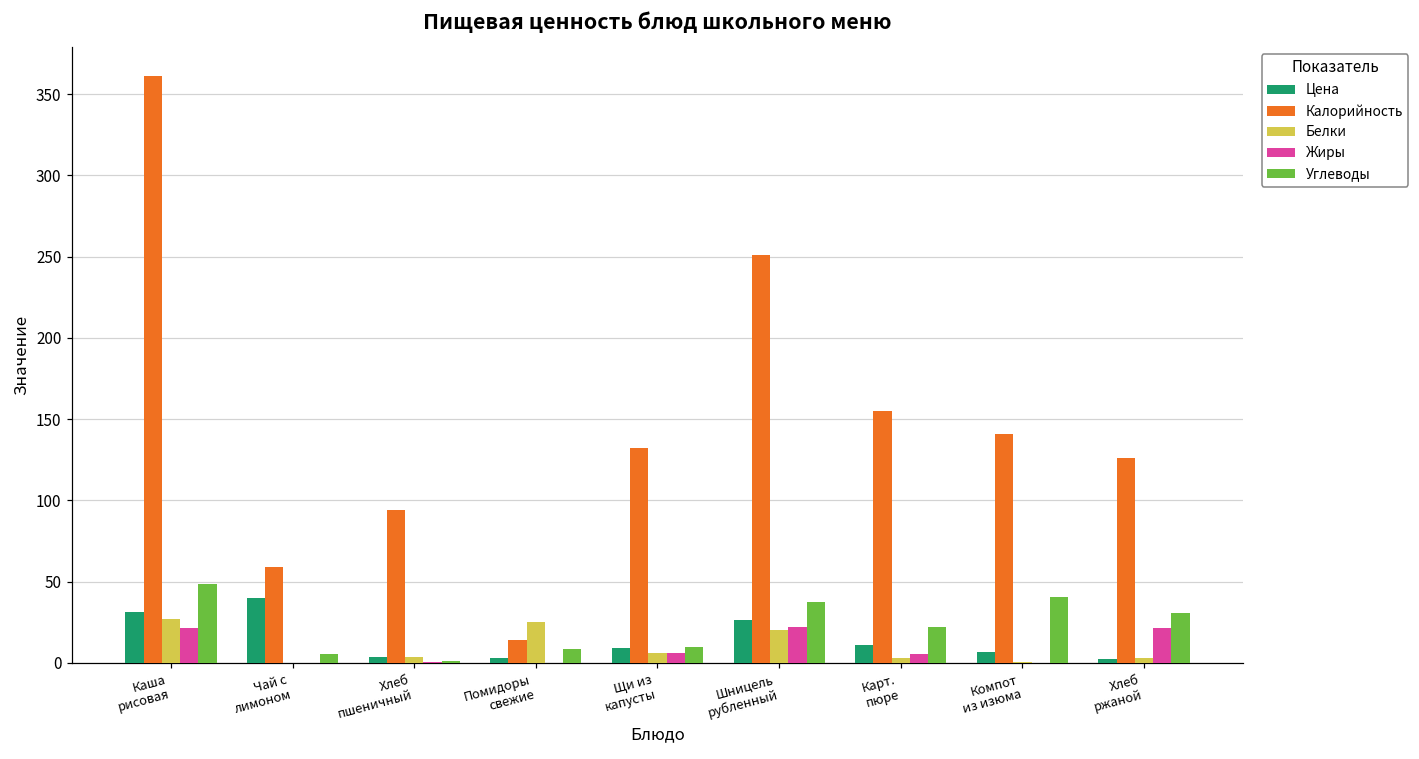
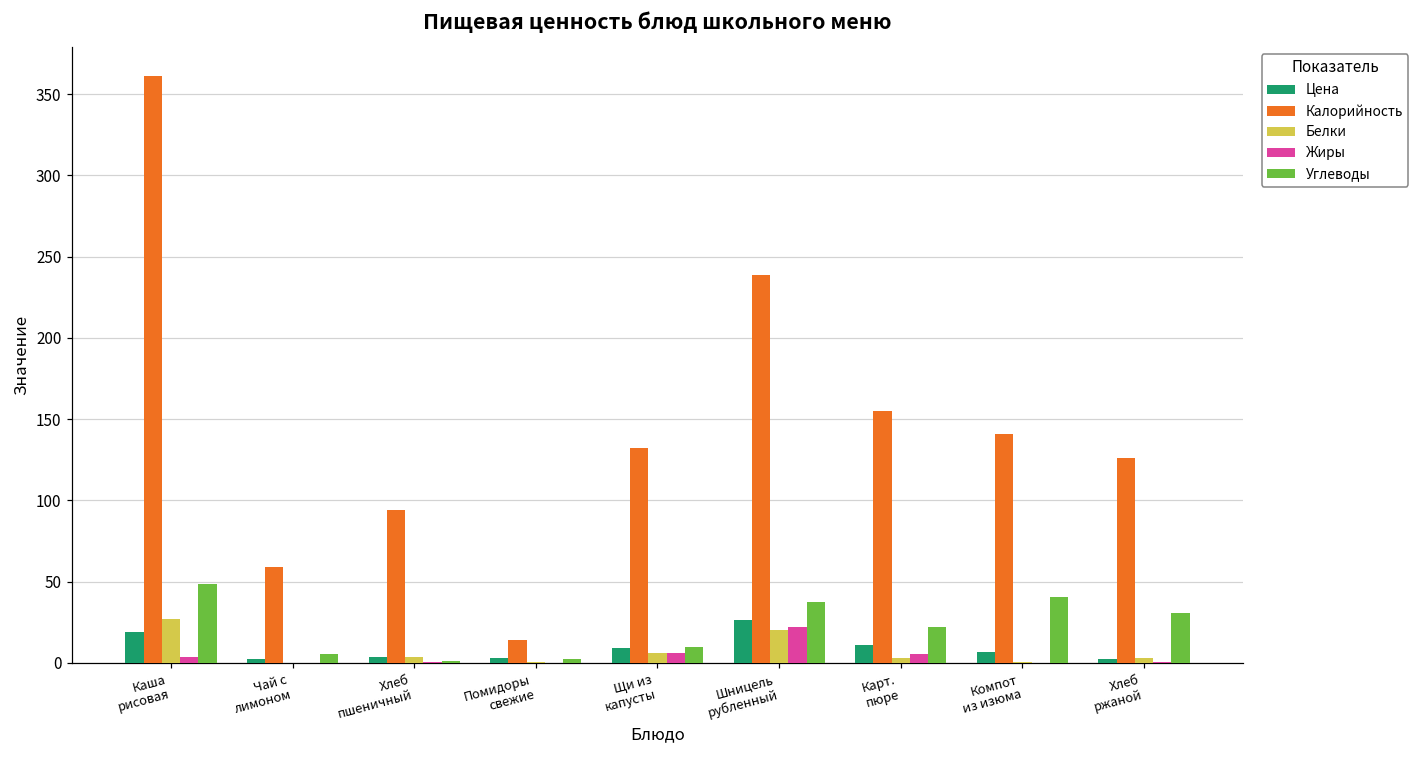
  {
    "Цена": {
-     "Каша рисовая": 31,
-     "Чай с лимоном": 40,
+     "Каша рисовая": 19,
+     "Чай с лимоном": 2,
      "Хлеб пшеничный": 3,
      "Помидоры свежие": 3,
      "Щи из капусты": 10,
      "Шницель рубленный": 26,
      "Карт. пюре": 11,
      "Компот из изюма": 7,
      "Хлеб ржаной": 3
    },
    "Калорийность": {
      "Каша рисовая": 361,
      "Чай с лимоном": 59,
      "Хлеб пшеничный": 94,
      "Помидоры свежие": 14,
      "Щи из капусты": 132,
-     "Шницель рубленный": 251,
+     "Шницель рубленный": 239,
      "Карт. пюре": 155,
      "Компот из изюма": 141,
      "Хлеб ржаной": 126
    },
    "Белки": {
      "Каша рисовая": 27,
      "Хлеб пшеничный": 4,
-     "Помидоры свежие": 25,
+     "Помидоры свежие": 1,
      "Щи из капусты": 6,
      "Шницель рубленный": 21,
      "Карт. пюре": 3,
      "Хлеб ржаной": 3
    },
    "Жиры": {
-     "Каша рисовая": 21,
+     "Каша рисовая": 4,
      "Щи из капусты": 6,
      "Шницель рубленный": 22,
      "Карт. пюре": 6,
      "Компот из изюма": 0,
-     "Хлеб ржаной": 21
+     "Хлеб ржаной": 1
    },
    "Углеводы": {
      "Каша рисовая": 49,
      "Чай с лимоном": 6,
-     "Помидоры свежие": 9,
+     "Помидоры свежие": 2,
      "Щи из капусты": 10,
      "Шницель рубленный": 38,
      "Карт. пюре": 22,
      "Компот из изюма": 40,
      "Хлеб ржаной": 31
    }
  }
